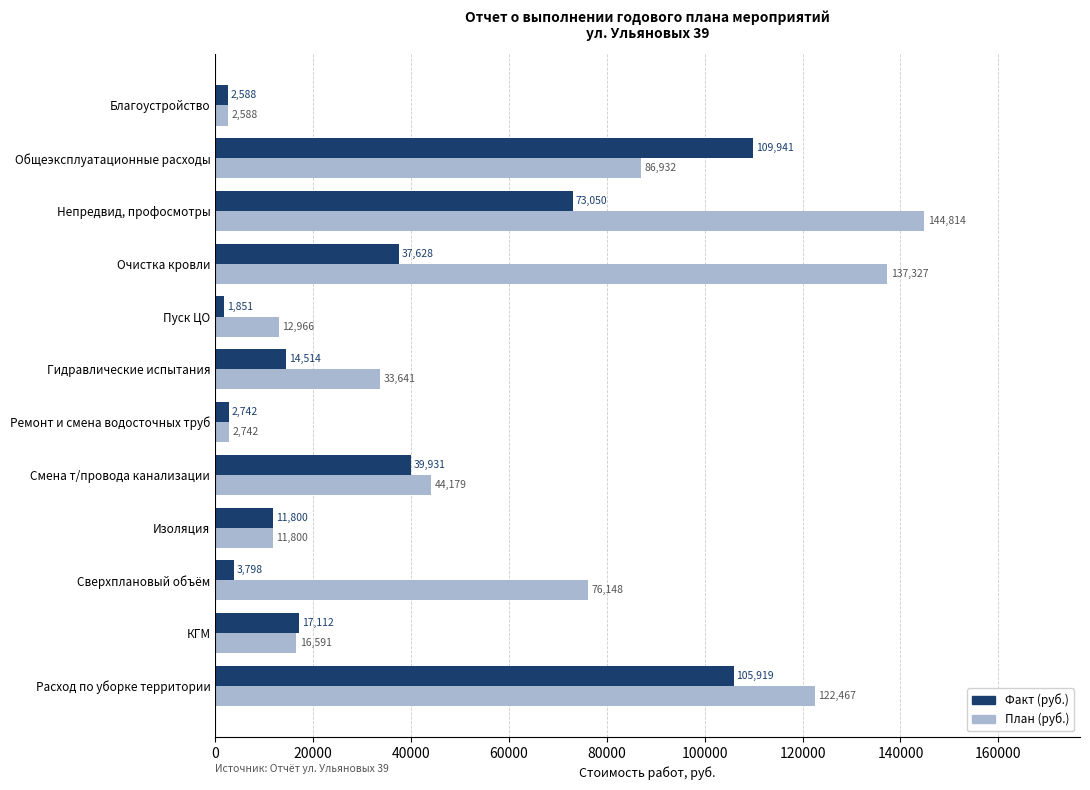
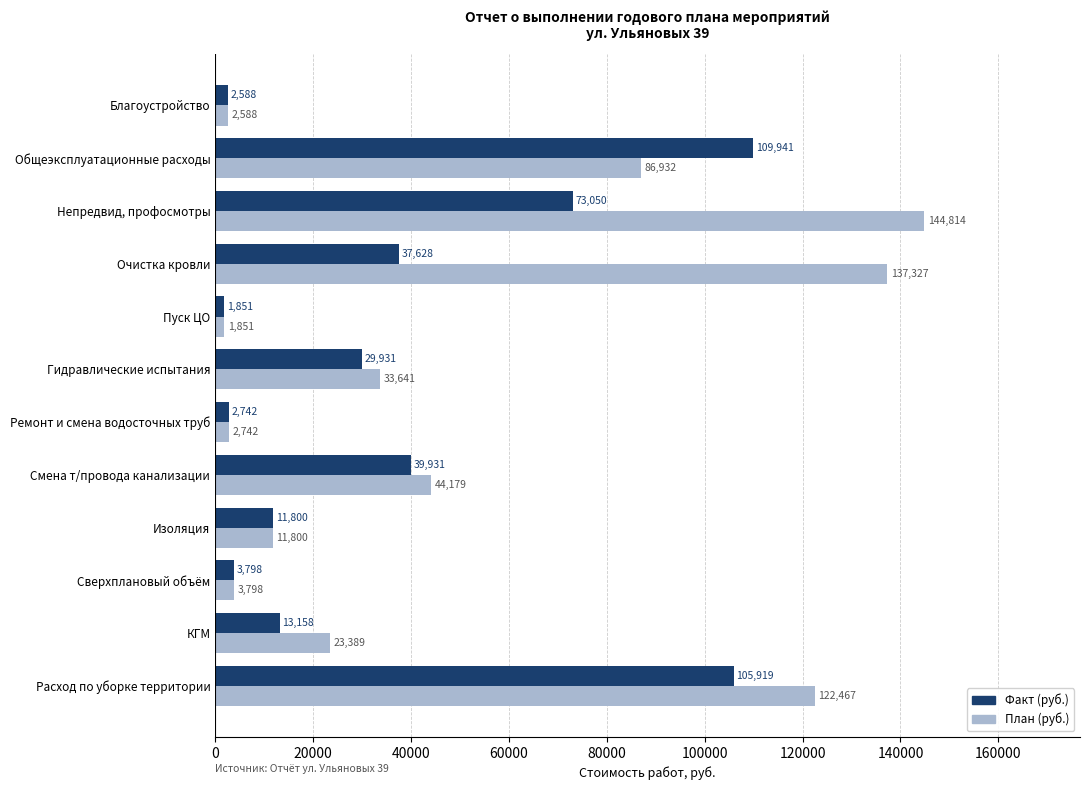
  {
    "Факт (руб.)": {
      "Благоустройство": "2,588",
      "Общеэксплуатационные расходы": "109,941",
      "Непредвид, профосмотры": "73,050",
      "Очистка кровли": "37,628",
      "Пуск ЦО": "1,851",
-     "Гидравлические испытания": "14,514",
+     "Гидравлические испытания": "29,931",
      "Ремонт и смена водосточных труб": "2,742",
      "Смена т/провода канализации": "39,931",
      "Изоляция": "11,800",
      "Сверхплановый объём": "3,798",
-     "КГМ": "17,112",
+     "КГМ": "13,158",
      "Расход по уборке территории": "105,919"
    },
    "План (руб.)": {
      "Благоустройство": "2,588",
      "Общеэксплуатационные расходы": "86,932",
      "Непредвид, профосмотры": "144,814",
      "Очистка кровли": "137,327",
-     "Пуск ЦО": "12,966",
+     "Пуск ЦО": "1,851",
      "Гидравлические испытания": "33,641",
      "Ремонт и смена водосточных труб": "2,742",
      "Смена т/провода канализации": "44,179",
      "Изоляция": "11,800",
-     "Сверхплановый объём": "76,148",
-     "КГМ": "16,591",
+     "Сверхплановый объём": "3,798",
+     "КГМ": "23,389",
      "Расход по уборке территории": "122,467"
    }
  }
